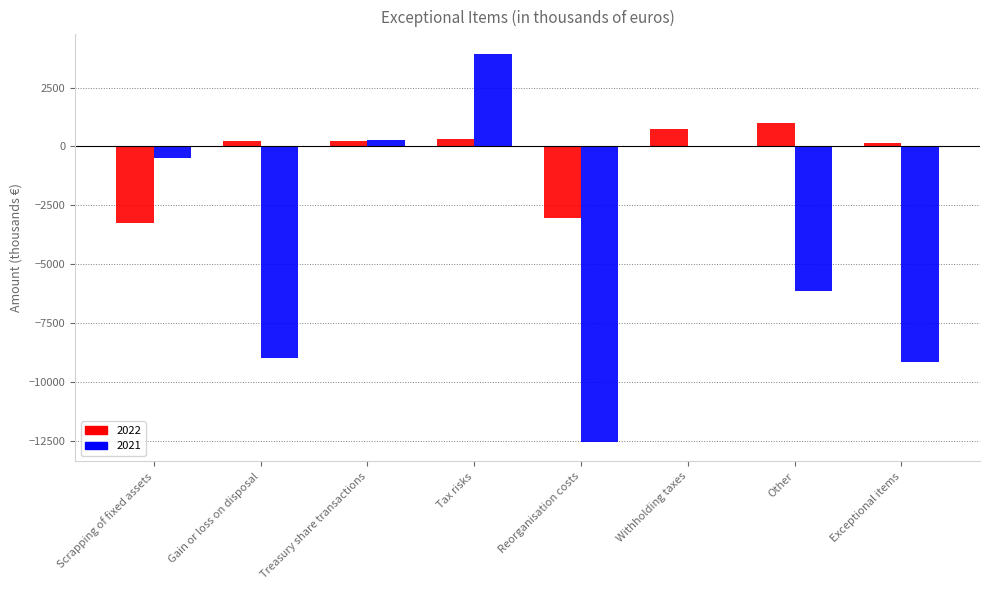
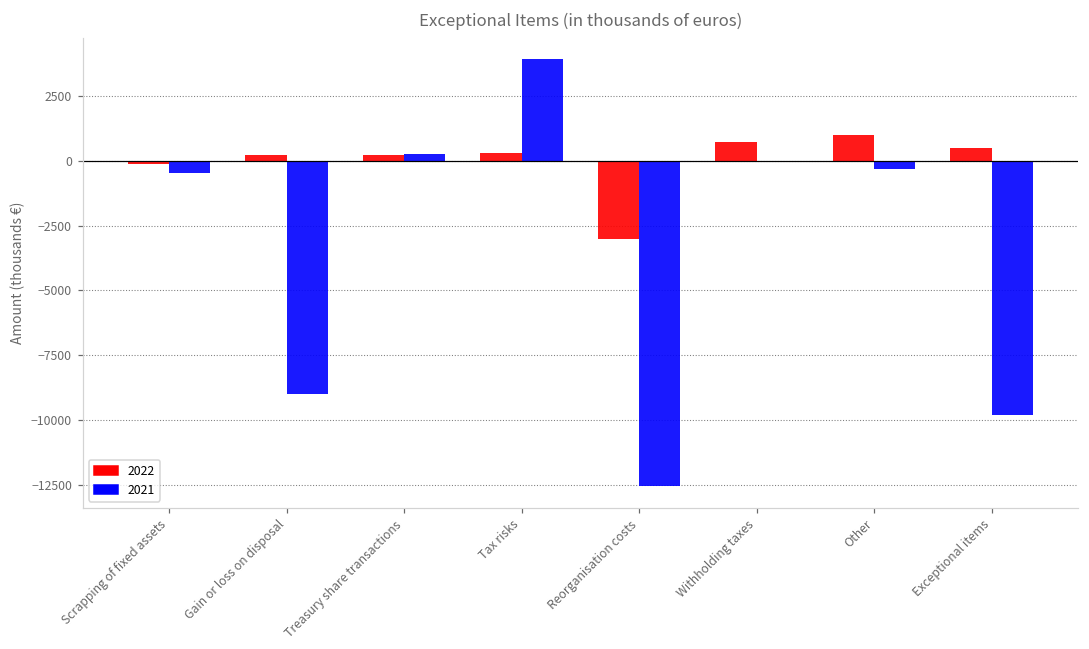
  {
    "2022": {
-     "Scrapping of fixed assets": -3300,
+     "Scrapping of fixed assets": -100,
      "Gain or loss on disposal": 200,
      "Treasury share transactions": 200,
      "Tax risks": 300,
      "Reorganisation costs": -3000,
      "Withholding taxes": 700,
      "Other": 1000,
-     "Exceptional items": 200
+     "Exceptional items": 500
    },
    "2021": {
      "Scrapping of fixed assets": -500,
      "Gain or loss on disposal": -9000,
      "Treasury share transactions": 300,
      "Tax risks": 3900,
      "Reorganisation costs": -12600,
      "Withholding taxes": 0,
-     "Other": -6100,
-     "Exceptional items": -9100
+     "Other": -300,
+     "Exceptional items": -9800
    }
  }
